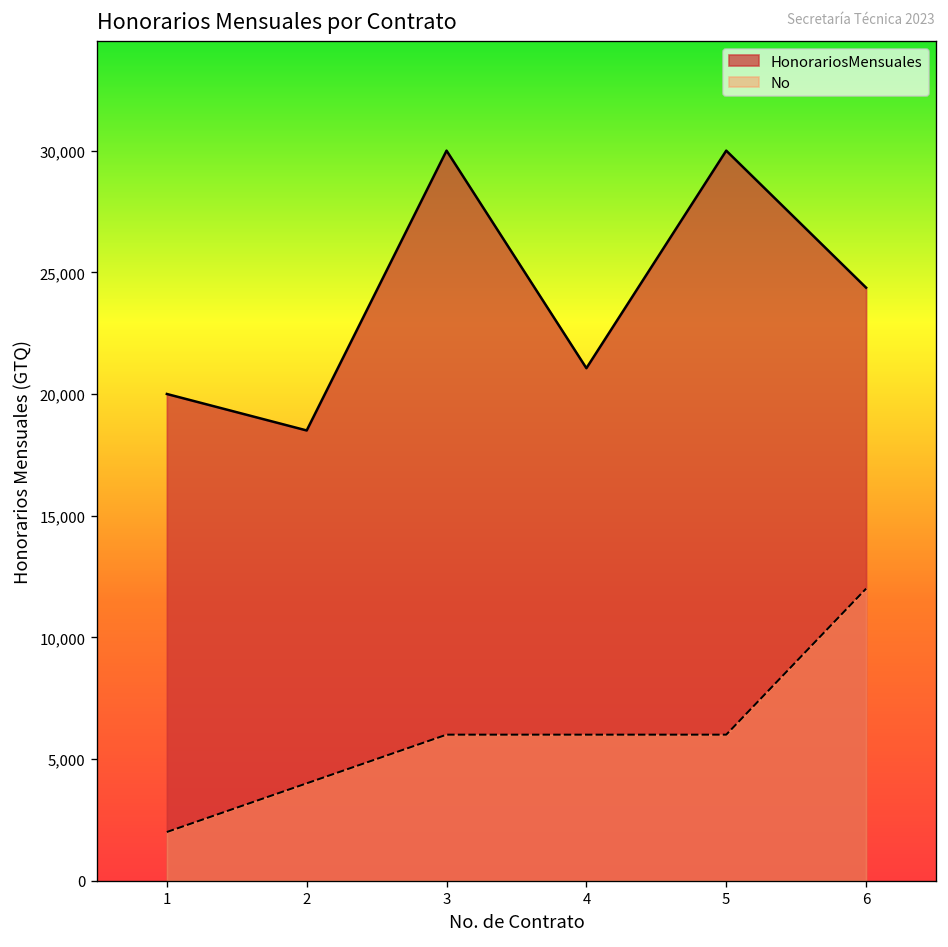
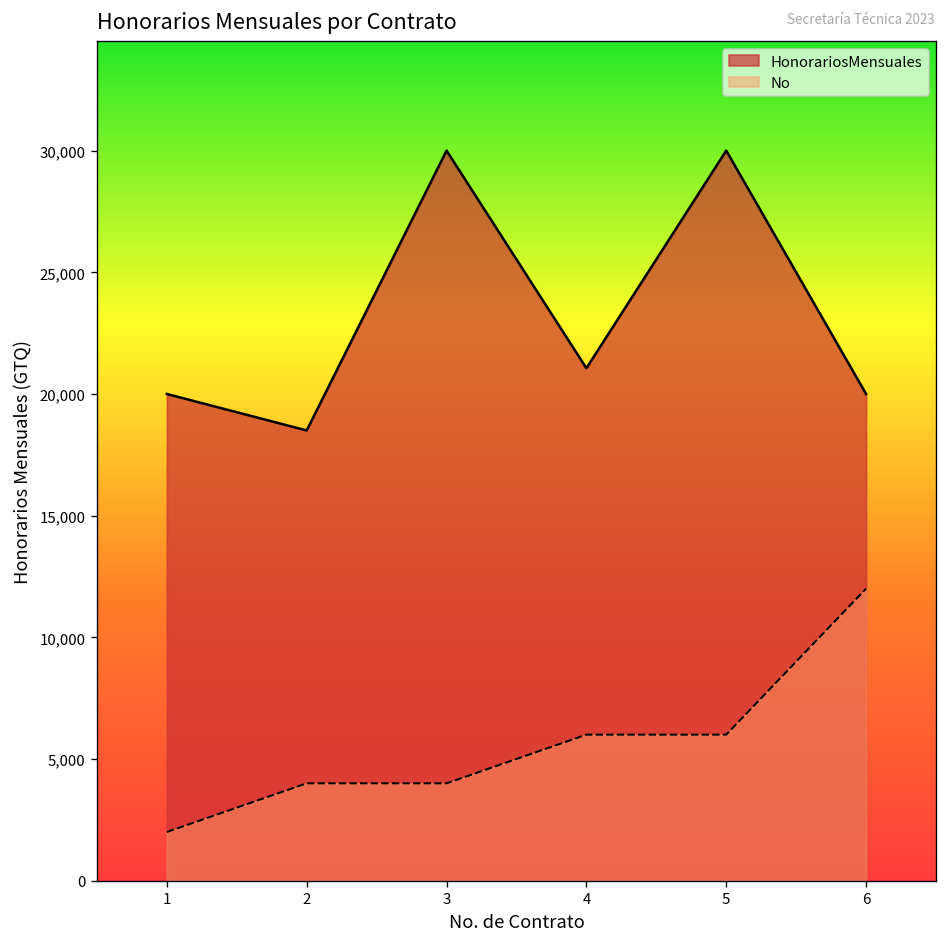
  {
    "HonorariosMensuales": {
      "1": "20,000",
      "2": "18,500",
      "3": "30,000",
      "4": "21,100",
      "5": "30,000",
-     "6": "24,400"
+     "6": "20,000"
    },
    "No": {
      "1": "2,000",
      "2": "4,000",
-     "3": "6,000",
+     "3": "4,000",
      "4": "6,000",
      "5": "6,000",
      "6": "12,000"
    }
  }
